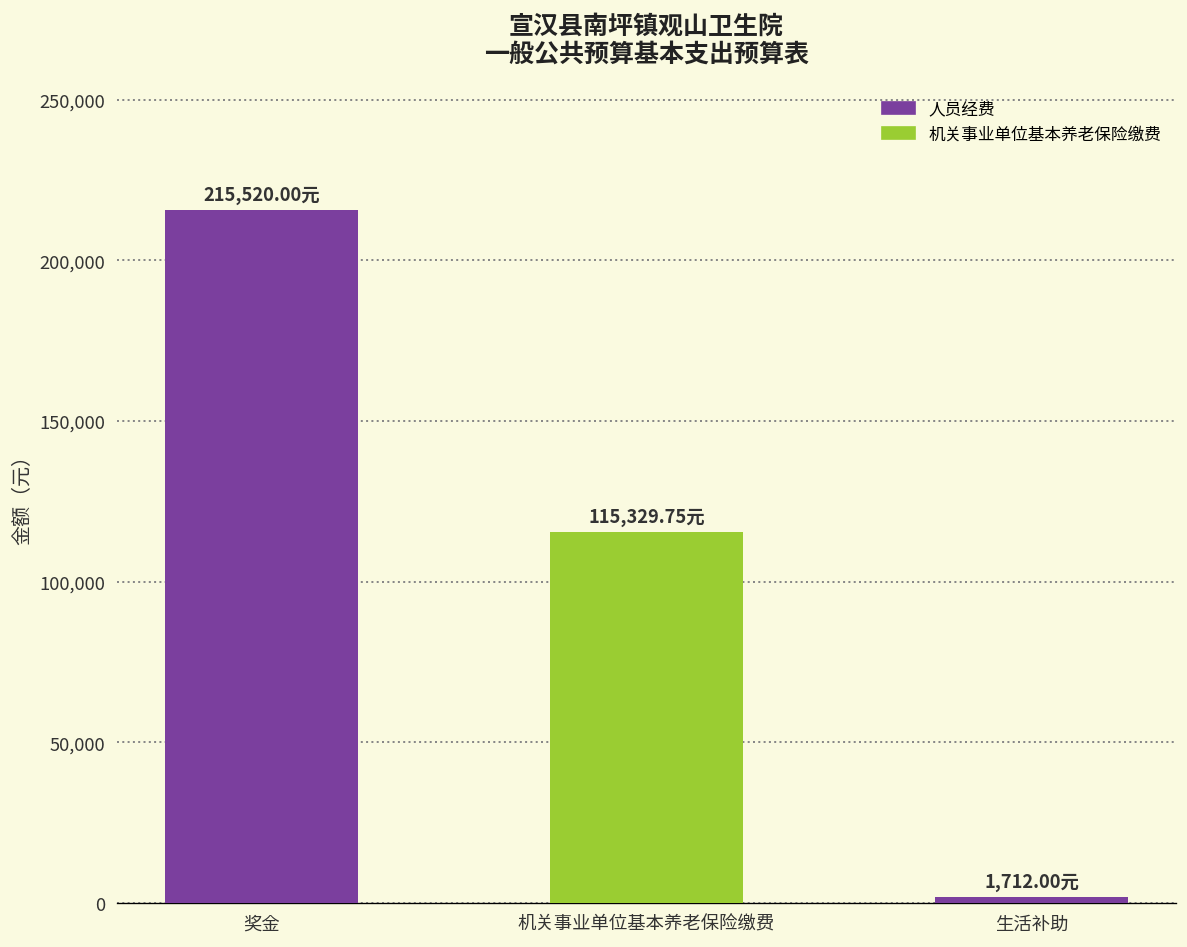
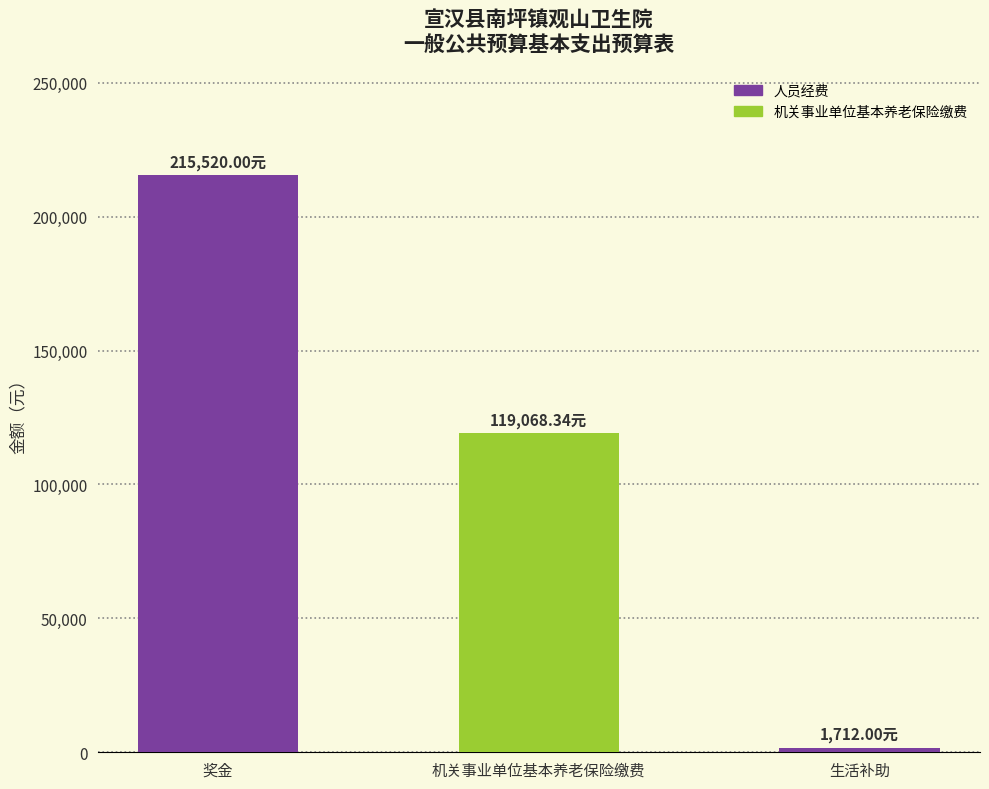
  {
    "奖金": "215,520.00元",
-   "机关事业单位基本养老保险缴费": "115,329.75元",
+   "机关事业单位基本养老保险缴费": "119,068.34元",
    "生活补助": "1,712.00元"
  }
